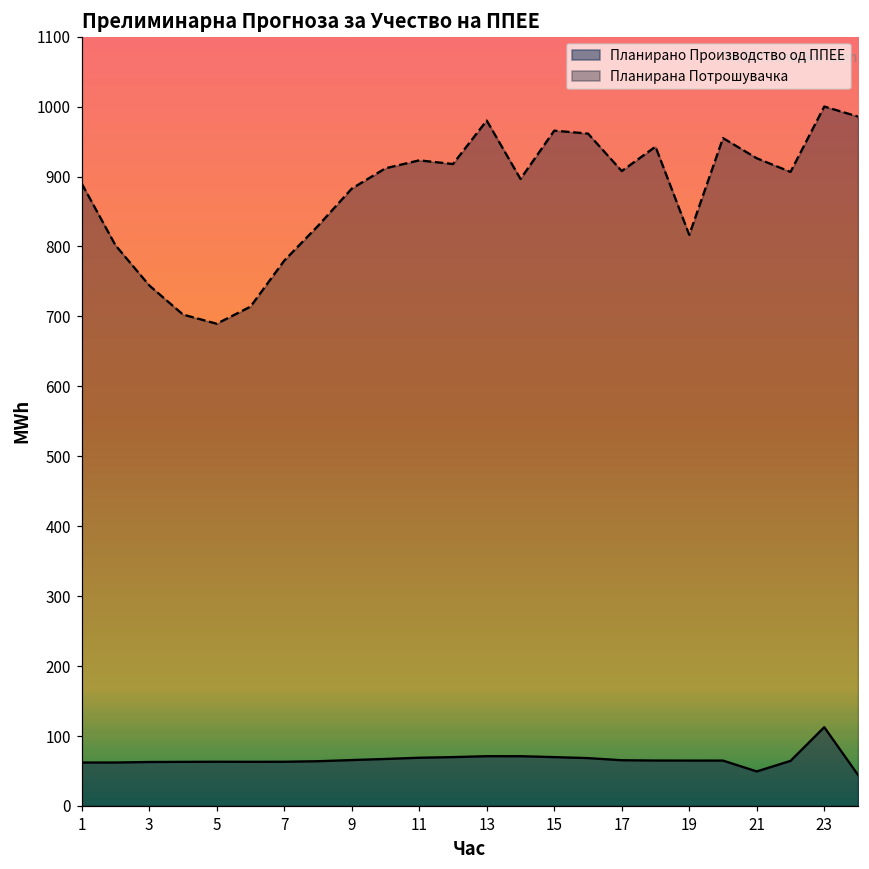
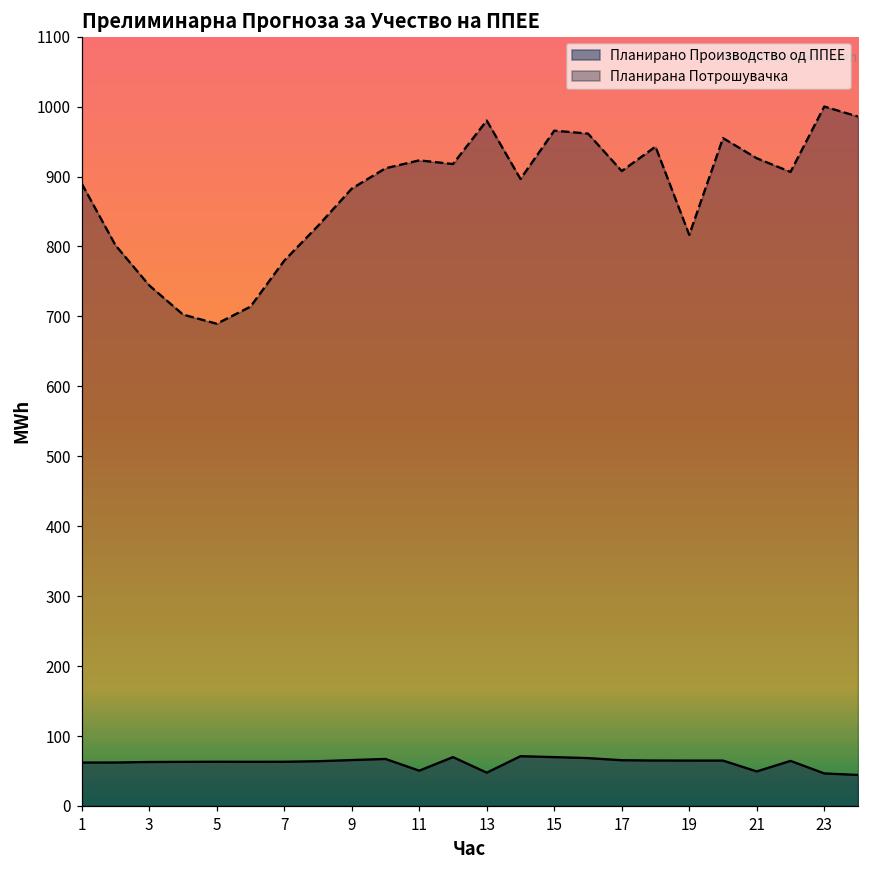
  {
    "Планирано Производство од ППЕЕ": {
      "1": 60,
      "3": 60,
      "5": 60,
      "7": 60,
      "9": 70,
-     "11": 70,
-     "13": 70,
+     "11": 50,
+     "13": 50,
      "15": 70,
      "17": 70,
      "19": 60,
      "21": 50,
-     "23": 110
+     "23": 50
    },
    "Планирана Потрошувачка": {
      "1": 890,
      "3": 740,
      "5": 690,
      "7": 780,
      "9": 880,
      "11": 920,
      "13": 980,
      "15": 970,
      "17": 910,
      "19": 820,
      "21": 930,
      "23": 1000
    }
  }
